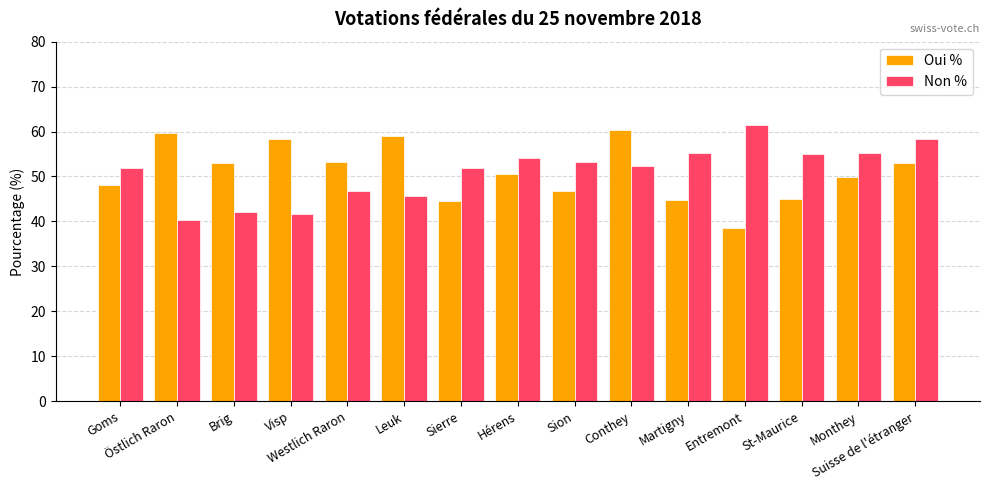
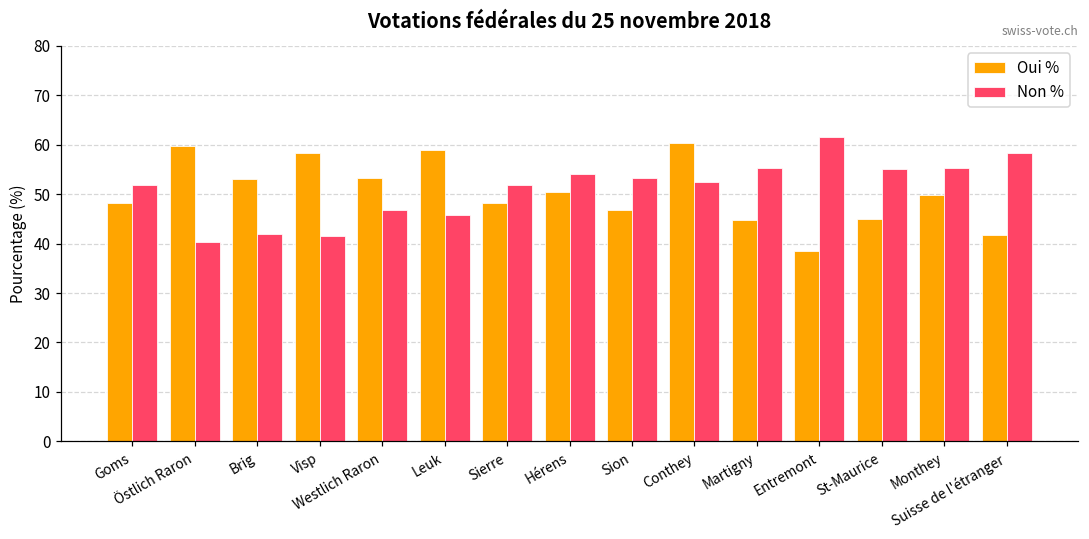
  {
    "Oui %": {
      "Goms": 48,
      "Östlich Raron": 60,
      "Brig": 53,
      "Visp": 58,
      "Westlich Raron": 53,
      "Leuk": 59,
-     "Sierre": 44,
+     "Sierre": 48,
      "Hérens": 50,
      "Sion": 47,
      "Conthey": 60,
      "Martigny": 45,
      "Entremont": 38,
      "St-Maurice": 45,
      "Monthey": 50,
-     "Suisse de l'étranger": 53
+     "Suisse de l'étranger": 42
    },
    "Non %": {
      "Goms": 52,
      "Östlich Raron": 40,
      "Brig": 42,
      "Visp": 42,
      "Westlich Raron": 47,
      "Leuk": 46,
      "Sierre": 52,
      "Hérens": 54,
      "Sion": 53,
      "Conthey": 52,
      "Martigny": 55,
      "Entremont": 62,
      "St-Maurice": 55,
      "Monthey": 55,
      "Suisse de l'étranger": 58
    }
  }
